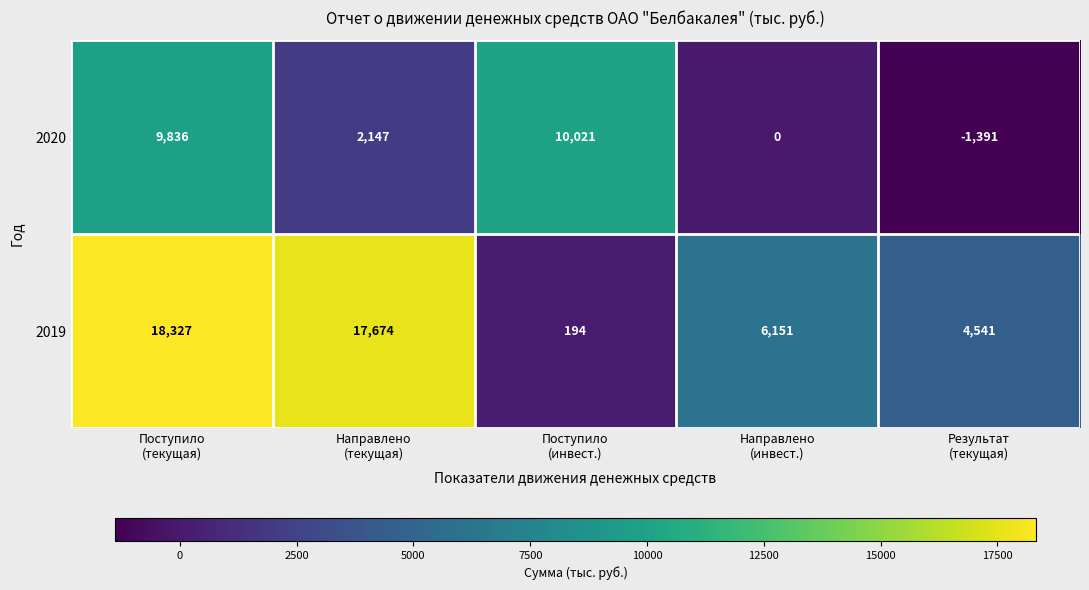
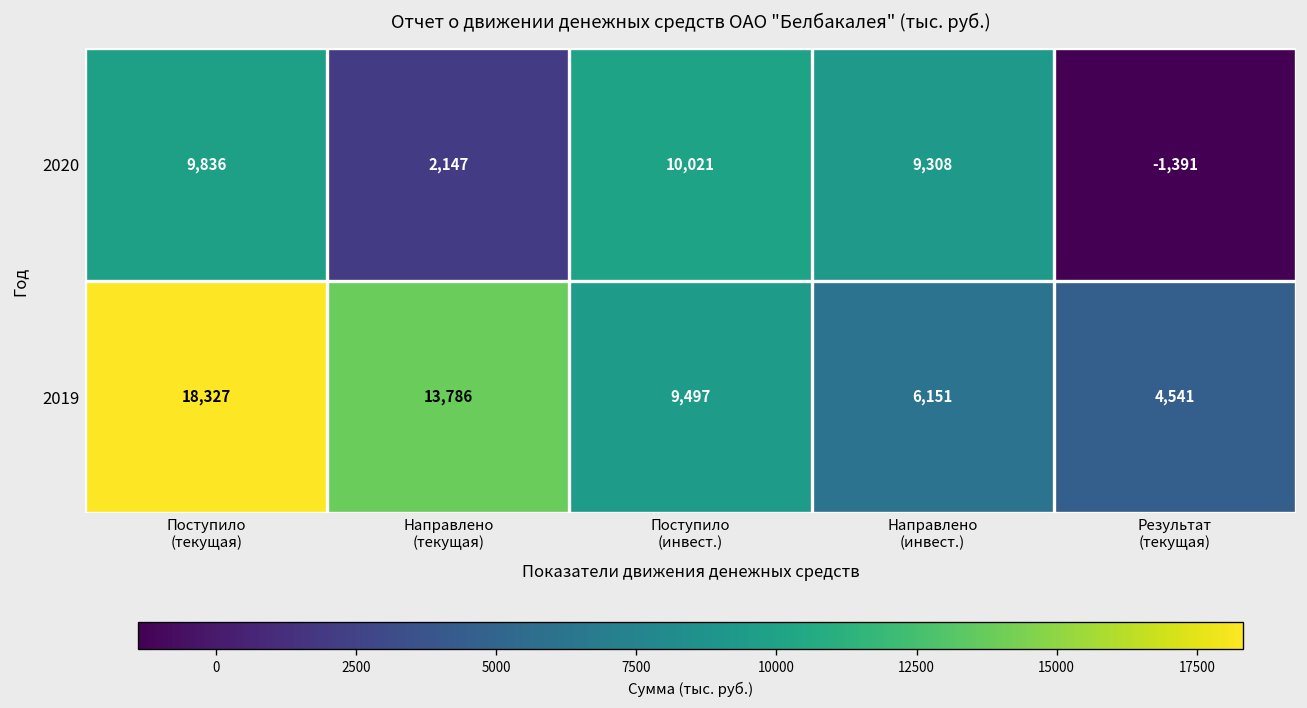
  {
    "2020": {
      "Поступило (текущая)": "9,836",
      "Направлено (текущая)": "2,147",
      "Поступило (инвест.)": "10,021",
-     "Направлено (инвест.)": "0",
+     "Направлено (инвест.)": "9,308",
      "Результат (текущая)": "-1,391"
    },
    "2019": {
      "Поступило (текущая)": "18,327",
-     "Направлено (текущая)": "17,674",
-     "Поступило (инвест.)": "194",
+     "Направлено (текущая)": "13,786",
+     "Поступило (инвест.)": "9,497",
      "Направлено (инвест.)": "6,151",
      "Результат (текущая)": "4,541"
    }
  }
